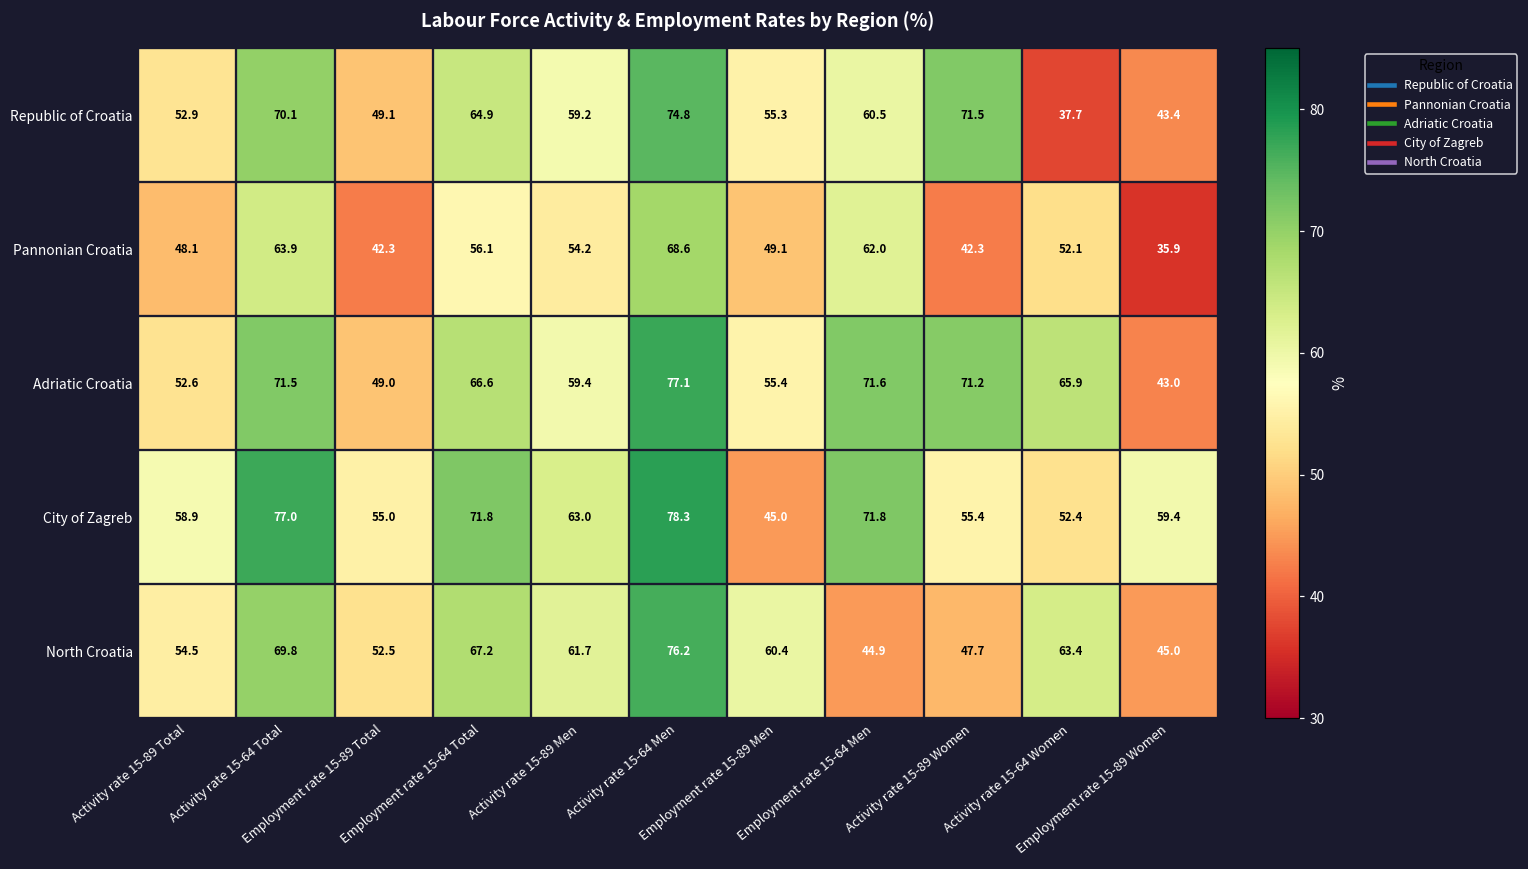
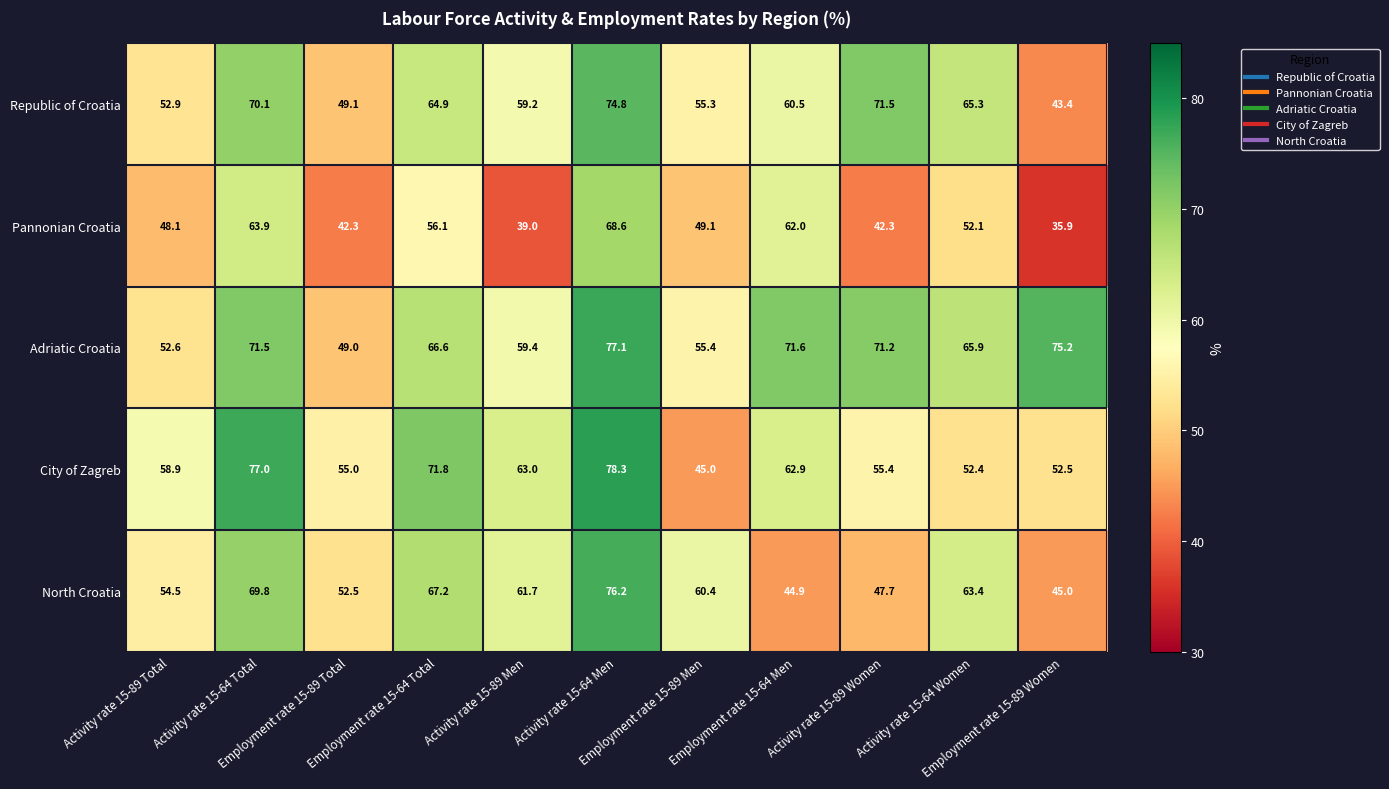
  {
    "Republic of Croatia": {
      "Activity rate 15-89 Total": 52.9,
      "Activity rate 15-64 Total": 70.1,
      "Employment rate 15-89 Total": 49.1,
      "Employment rate 15-64 Total": 64.9,
      "Activity rate 15-89 Men": 59.2,
      "Activity rate 15-64 Men": 74.8,
      "Employment rate 15-89 Men": 55.3,
      "Employment rate 15-64 Men": 60.5,
      "Activity rate 15-89 Women": 71.5,
-     "Activity rate 15-64 Women": 37.7,
+     "Activity rate 15-64 Women": 65.3,
      "Employment rate 15-89 Women": 43.4
    },
    "Pannonian Croatia": {
      "Activity rate 15-89 Total": 48.1,
      "Activity rate 15-64 Total": 63.9,
      "Employment rate 15-89 Total": 42.3,
      "Employment rate 15-64 Total": 56.1,
-     "Activity rate 15-89 Men": 54.2,
+     "Activity rate 15-89 Men": 39.0,
      "Activity rate 15-64 Men": 68.6,
      "Employment rate 15-89 Men": 49.1,
      "Employment rate 15-64 Men": 62.0,
      "Activity rate 15-89 Women": 42.3,
      "Activity rate 15-64 Women": 52.1,
      "Employment rate 15-89 Women": 35.9
    },
    "Adriatic Croatia": {
      "Activity rate 15-89 Total": 52.6,
      "Activity rate 15-64 Total": 71.5,
      "Employment rate 15-89 Total": 49.0,
      "Employment rate 15-64 Total": 66.6,
      "Activity rate 15-89 Men": 59.4,
      "Activity rate 15-64 Men": 77.1,
      "Employment rate 15-89 Men": 55.4,
      "Employment rate 15-64 Men": 71.6,
      "Activity rate 15-89 Women": 71.2,
      "Activity rate 15-64 Women": 65.9,
-     "Employment rate 15-89 Women": 43.0
+     "Employment rate 15-89 Women": 75.2
    },
    "City of Zagreb": {
      "Activity rate 15-89 Total": 58.9,
      "Activity rate 15-64 Total": 77.0,
      "Employment rate 15-89 Total": 55.0,
      "Employment rate 15-64 Total": 71.8,
      "Activity rate 15-89 Men": 63.0,
      "Activity rate 15-64 Men": 78.3,
      "Employment rate 15-89 Men": 45.0,
-     "Employment rate 15-64 Men": 71.8,
+     "Employment rate 15-64 Men": 62.9,
      "Activity rate 15-89 Women": 55.4,
      "Activity rate 15-64 Women": 52.4,
-     "Employment rate 15-89 Women": 59.4
+     "Employment rate 15-89 Women": 52.5
    },
    "North Croatia": {
      "Activity rate 15-89 Total": 54.5,
      "Activity rate 15-64 Total": 69.8,
      "Employment rate 15-89 Total": 52.5,
      "Employment rate 15-64 Total": 67.2,
      "Activity rate 15-89 Men": 61.7,
      "Activity rate 15-64 Men": 76.2,
      "Employment rate 15-89 Men": 60.4,
      "Employment rate 15-64 Men": 44.9,
      "Activity rate 15-89 Women": 47.7,
      "Activity rate 15-64 Women": 63.4,
      "Employment rate 15-89 Women": 45.0
    }
  }
